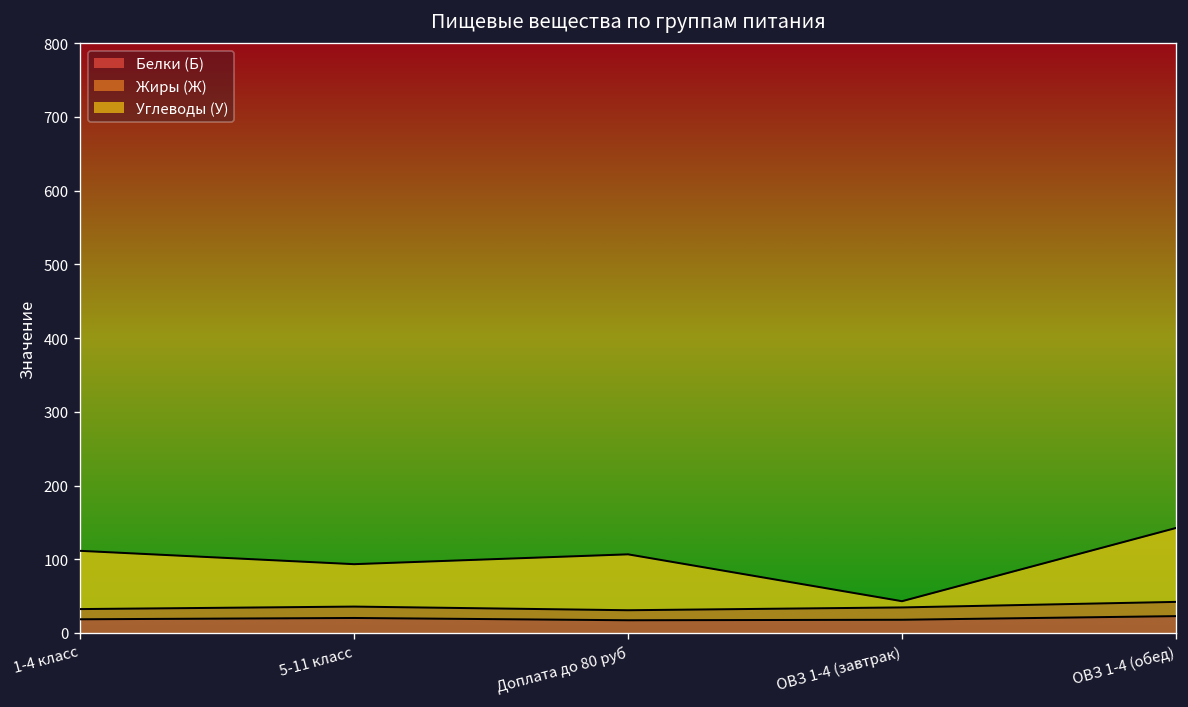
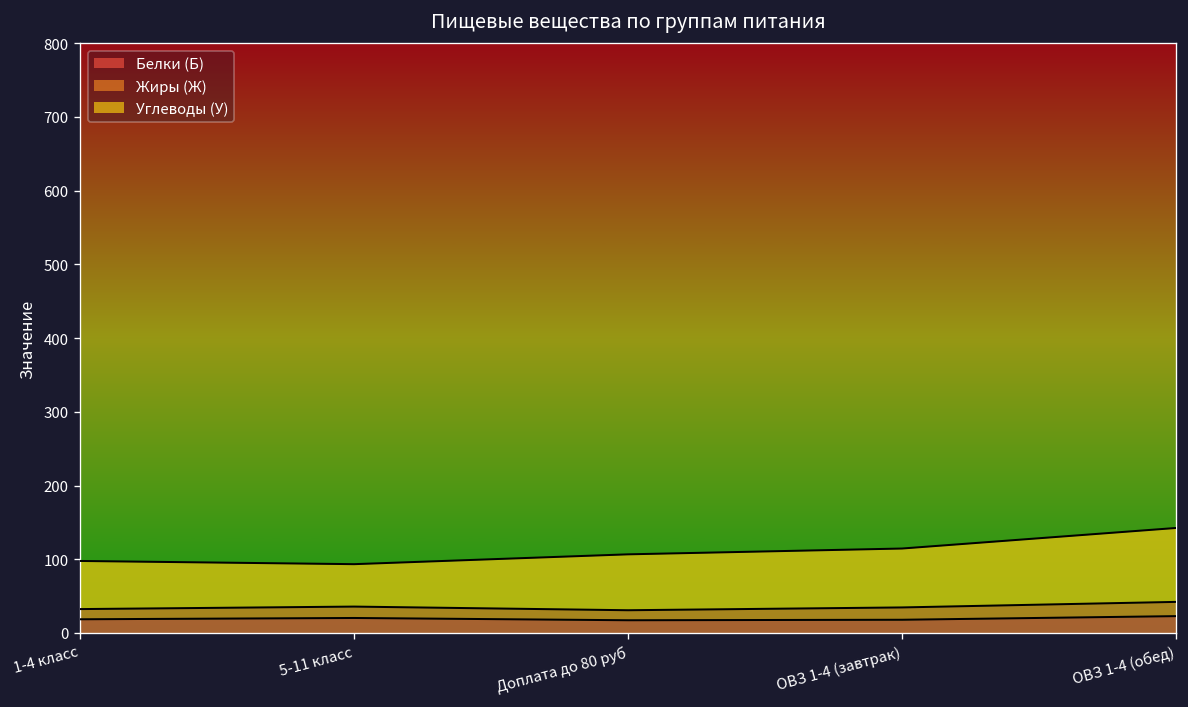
  {
    "Углеводы (У)": {
-     "1-4 класс": 80,
+     "1-4 класс": 70,
      "5-11 класс": 60,
      "Доплата до 80 руб": 80,
-     "ОВЗ 1-4 (завтрак)": 10,
+     "ОВЗ 1-4 (завтрак)": 80,
      "ОВЗ 1-4 (обед)": 100
    }
  }
